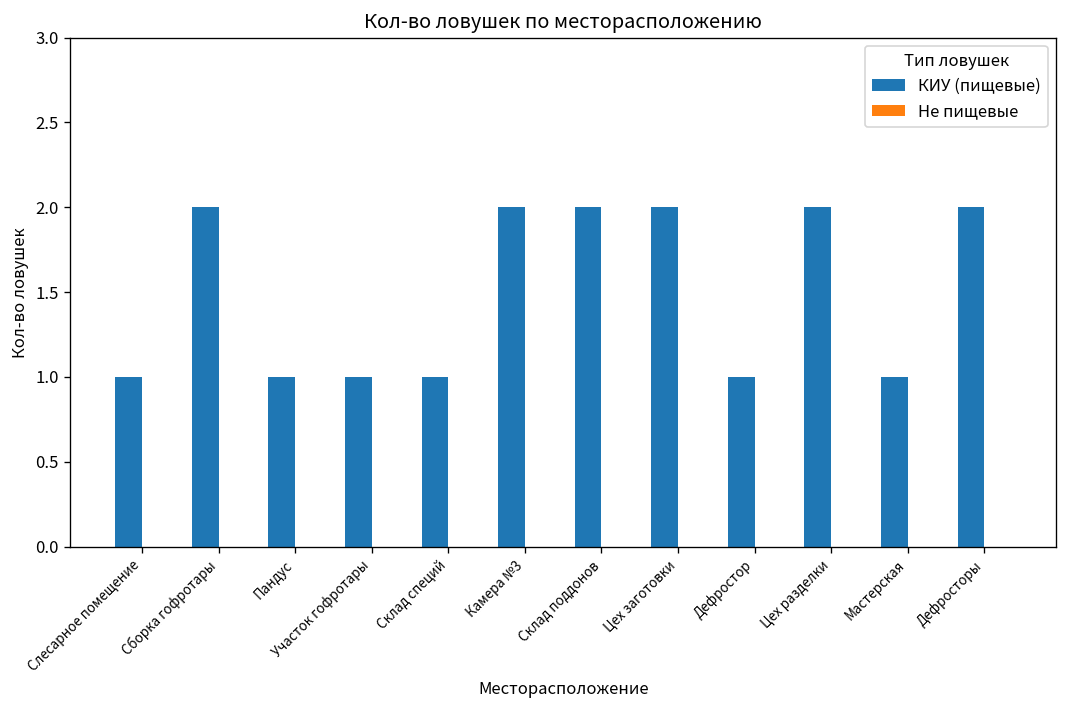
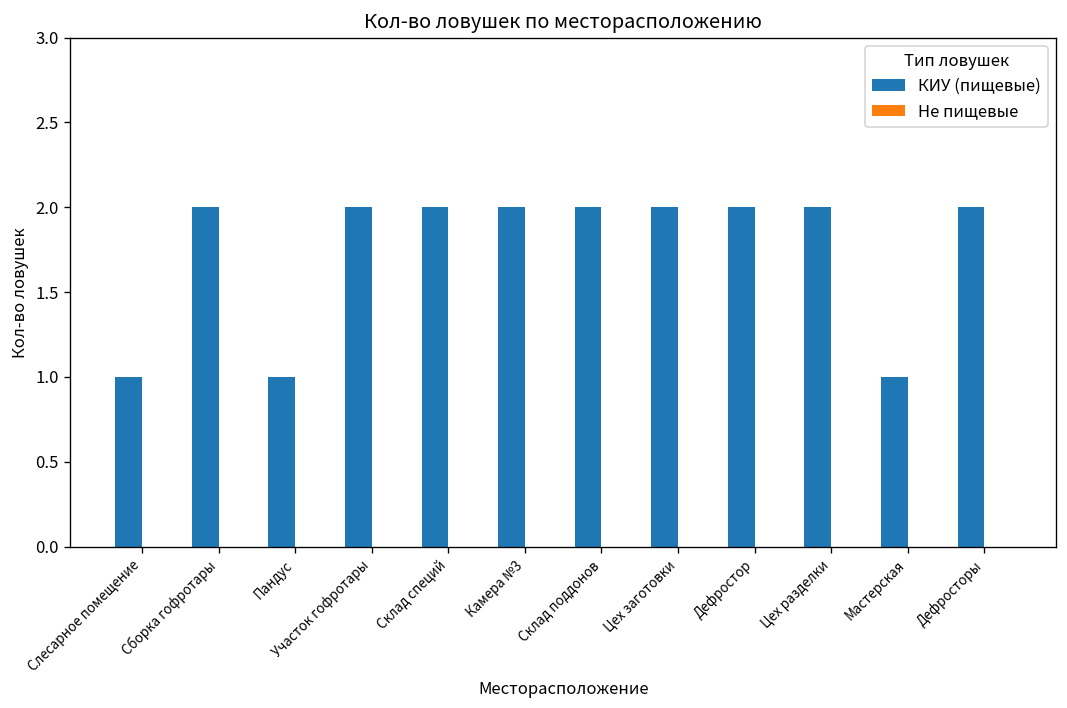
  {
    "КИУ (пищевые)": {
      "Слесарное помещение": 1,
      "Сборка гофротары": 2,
      "Пандус": 1,
-     "Участок гофротары": 1,
-     "Склад специй": 1,
+     "Участок гофротары": 2,
+     "Склад специй": 2,
      "Камера №3": 2,
      "Склад поддонов": 2,
      "Цех заготовки": 2,
-     "Дефростор": 1,
+     "Дефростор": 2,
      "Цех разделки": 2,
      "Мастерская": 1,
      "Дефросторы": 2
    },
    "Не пищевые": {
      "Слесарное помещение": 0,
      "Сборка гофротары": 0,
      "Пандус": 0,
      "Участок гофротары": 0,
      "Склад специй": 0,
      "Камера №3": 0,
      "Склад поддонов": 0,
      "Цех заготовки": 0,
      "Дефростор": 0,
      "Цех разделки": 0,
      "Мастерская": 0,
      "Дефросторы": 0
    }
  }
